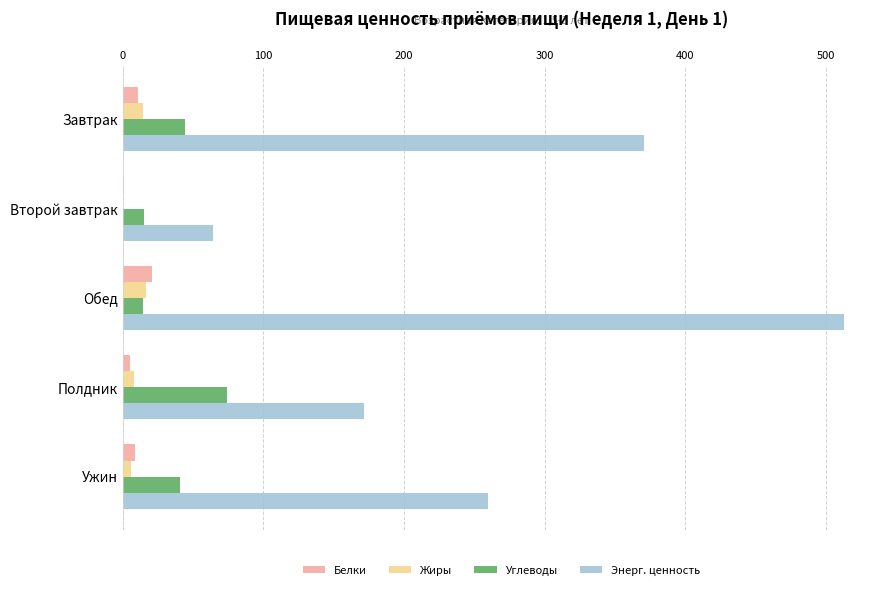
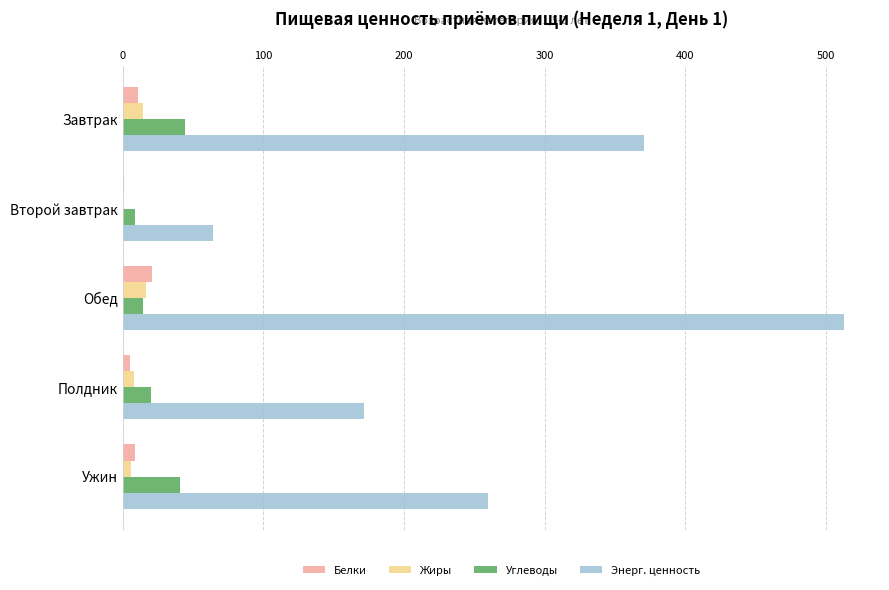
  {
    "Углеводы": {
      "Завтрак": 44,
-     "Второй завтрак": 15,
+     "Второй завтрак": 9,
      "Обед": 14,
-     "Полдник": 74,
+     "Полдник": 20,
      "Ужин": 41
    }
  }
